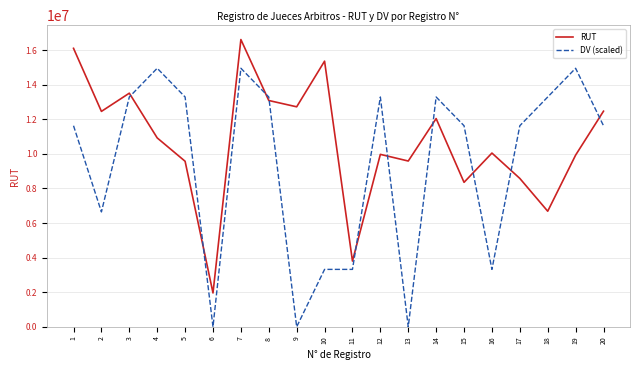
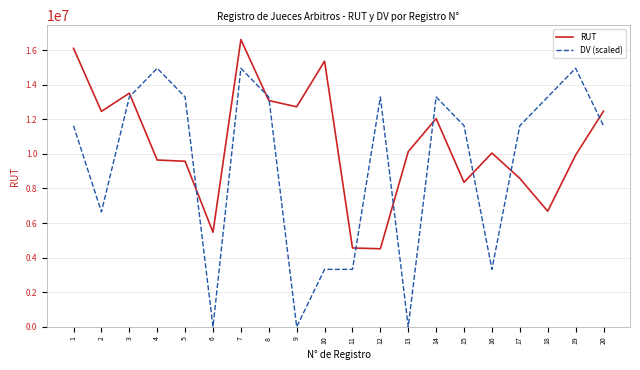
  {
    "RUT": {
      "1": 16100000,
      "2": 12500000,
      "3": 13500000,
-     "4": 10900000,
+     "4": 9600000,
      "5": 9600000,
-     "6": 2000000,
+     "6": 5500000,
      "7": 16600000,
      "8": 13100000,
      "9": 12700000,
      "10": 15400000,
-     "11": 3800000,
-     "12": 10000000,
-     "13": 9600000,
+     "11": 4600000,
+     "12": 4500000,
+     "13": 10100000,
      "14": 12000000,
      "15": 8400000,
      "16": 10000000,
      "17": 8600000,
      "18": 6700000,
      "19": 9900000,
      "20": 12500000
    },
    "DV (scaled)": {
      "1": 11600000,
      "2": 6600000,
      "3": 13300000,
      "4": 14900000,
      "5": 13300000,
      "6": 0,
      "7": 14900000,
      "8": 13300000,
      "9": 0,
      "10": 3300000,
      "11": 3300000,
      "12": 13300000,
      "13": 0,
      "14": 13300000,
      "15": 11600000,
      "16": 3300000,
      "17": 11600000,
      "18": 13300000,
      "19": 14900000,
      "20": 11600000
    }
  }
